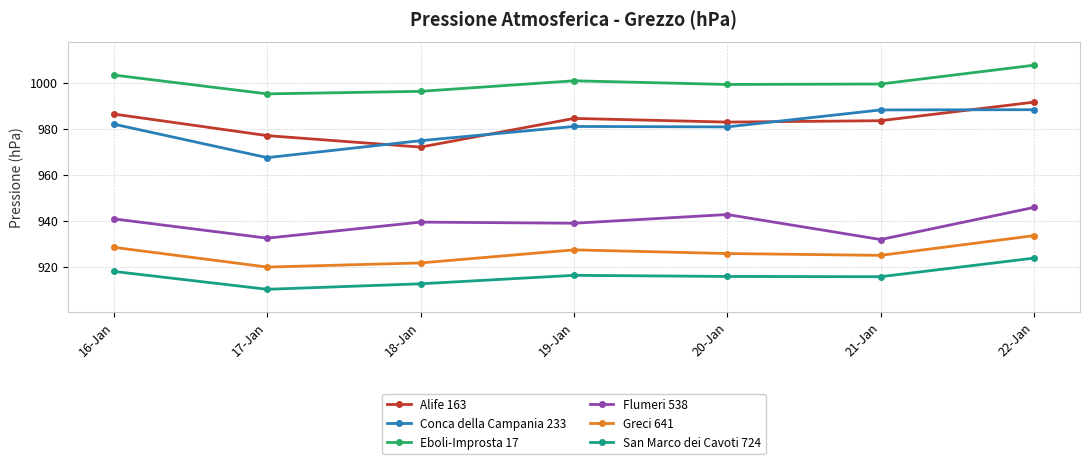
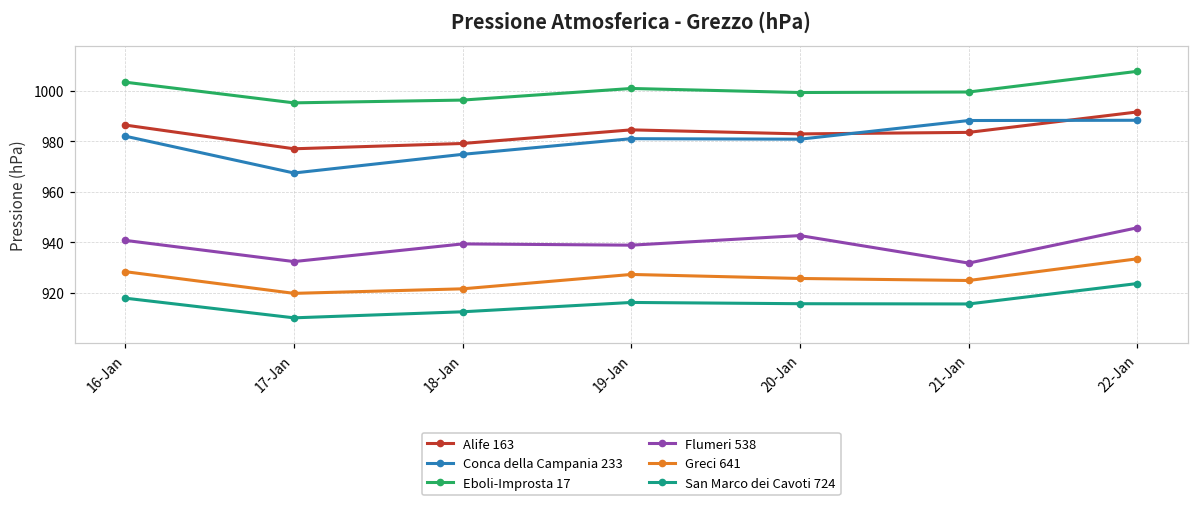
  {
    "Alife 163": {
      "16-Jan": 987,
      "17-Jan": 977,
-     "18-Jan": 972,
+     "18-Jan": 979,
      "19-Jan": 985,
      "20-Jan": 983,
      "21-Jan": 984,
      "22-Jan": 992
    },
    "Conca della Campania 233": {
      "16-Jan": 982,
      "17-Jan": 968,
      "18-Jan": 975,
      "19-Jan": 981,
      "20-Jan": 981,
      "21-Jan": 988,
      "22-Jan": 988
    },
    "Flumeri 538": {
      "16-Jan": 941,
      "17-Jan": 932,
      "18-Jan": 939,
      "19-Jan": 939,
      "20-Jan": 943,
      "21-Jan": 932,
      "22-Jan": 946
    },
    "Greci 641": {
      "16-Jan": 928,
      "17-Jan": 920,
      "18-Jan": 922,
      "19-Jan": 927,
      "20-Jan": 926,
      "21-Jan": 925,
      "22-Jan": 934
    }
  }
